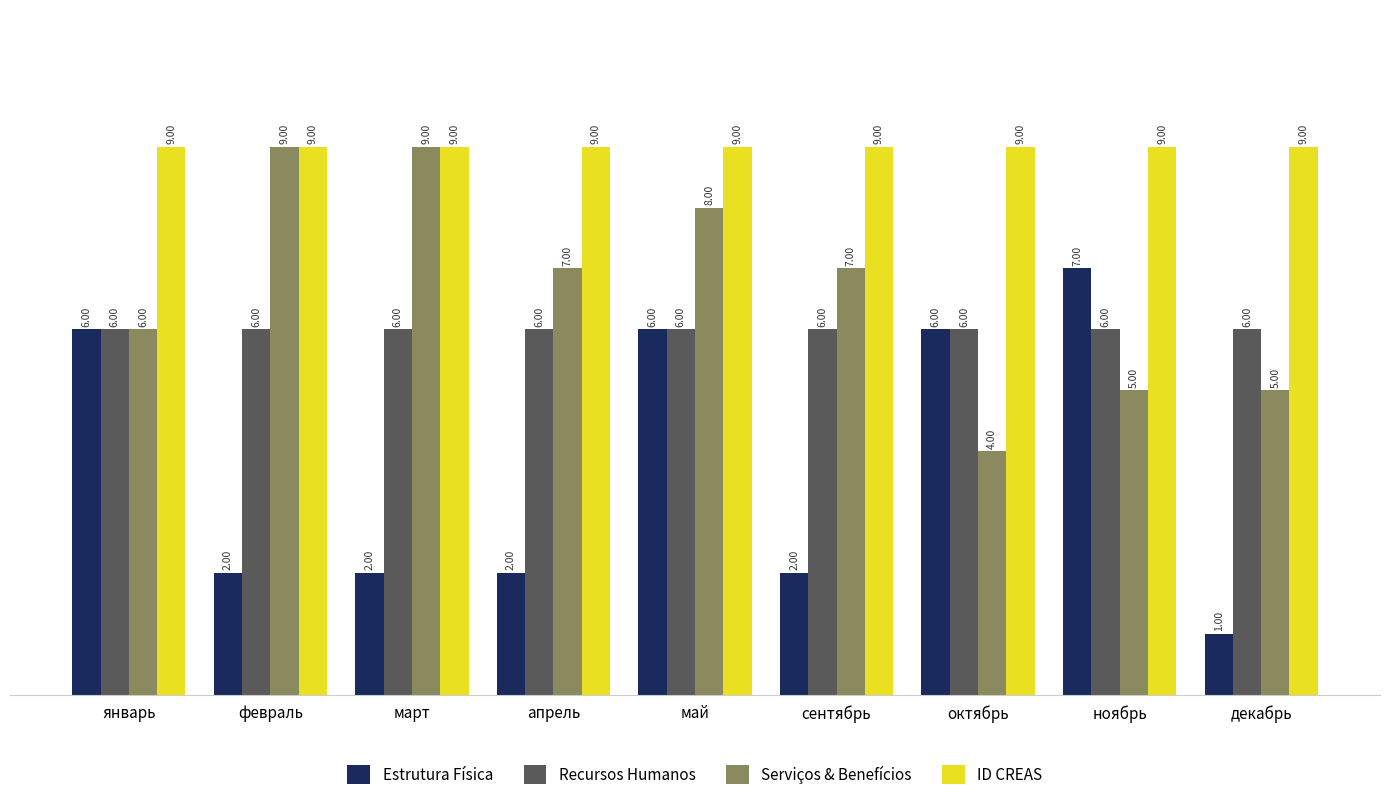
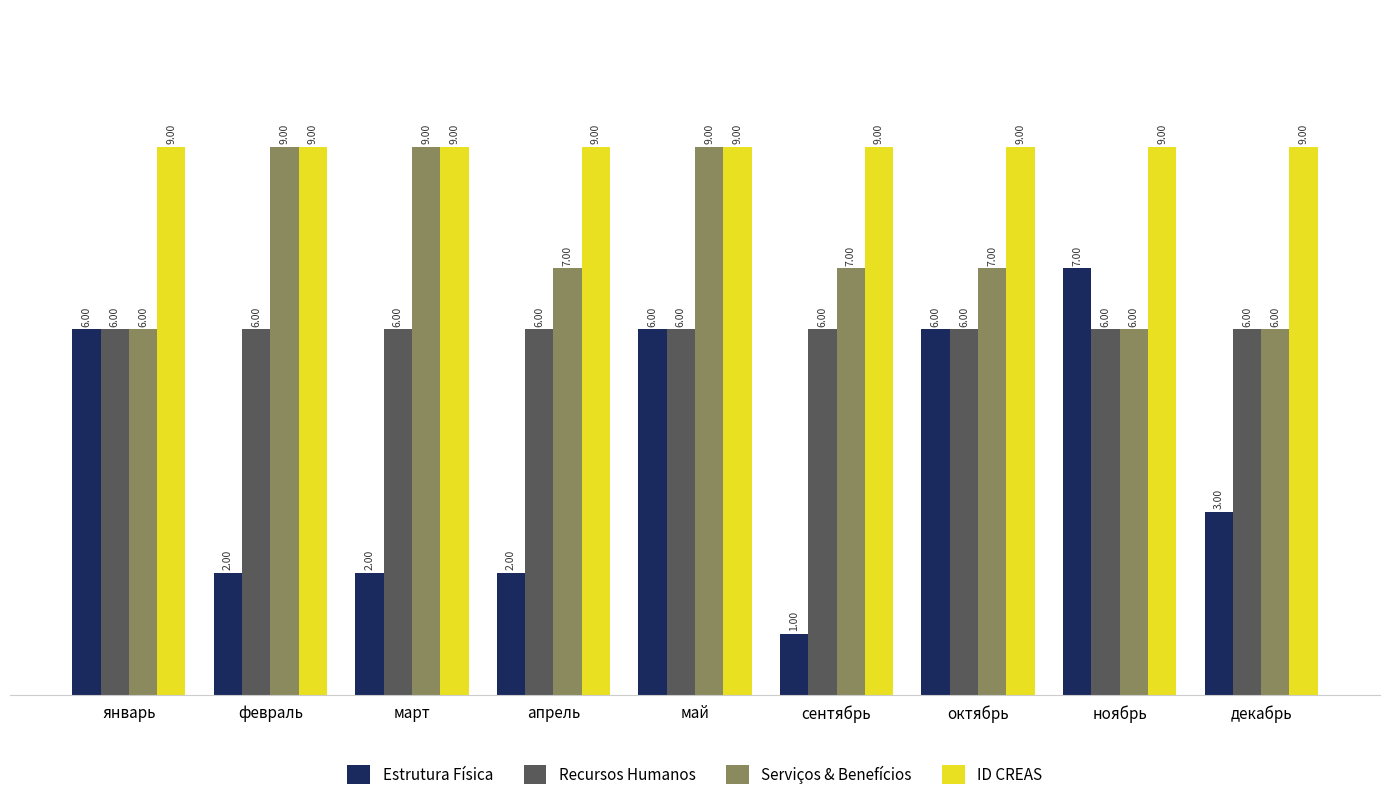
  {
    "Estrutura Física": {
      "январь": 6.00,
      "февраль": 2.00,
      "март": 2.00,
      "апрель": 2.00,
      "май": 6.00,
-     "сентябрь": 2.00,
+     "сентябрь": 1.00,
      "октябрь": 6.00,
      "ноябрь": 7.00,
-     "декабрь": 1.00
+     "декабрь": 3.00
    },
    "Recursos Humanos": {
      "январь": 6.00,
      "февраль": 6.00,
      "март": 6.00,
      "апрель": 6.00,
      "май": 6.00,
      "сентябрь": 6.00,
      "октябрь": 6.00,
      "ноябрь": 6.00,
      "декабрь": 6.00
    },
    "Serviços & Benefícios": {
      "январь": 6.00,
      "февраль": 9.00,
      "март": 9.00,
      "апрель": 7.00,
-     "май": 8.00,
+     "май": 9.00,
      "сентябрь": 7.00,
-     "октябрь": 4.00,
-     "ноябрь": 5.00,
-     "декабрь": 5.00
+     "октябрь": 7.00,
+     "ноябрь": 6.00,
+     "декабрь": 6.00
    },
    "ID CREAS": {
      "январь": 9.00,
      "февраль": 9.00,
      "март": 9.00,
      "апрель": 9.00,
      "май": 9.00,
      "сентябрь": 9.00,
      "октябрь": 9.00,
      "ноябрь": 9.00,
      "декабрь": 9.00
    }
  }
